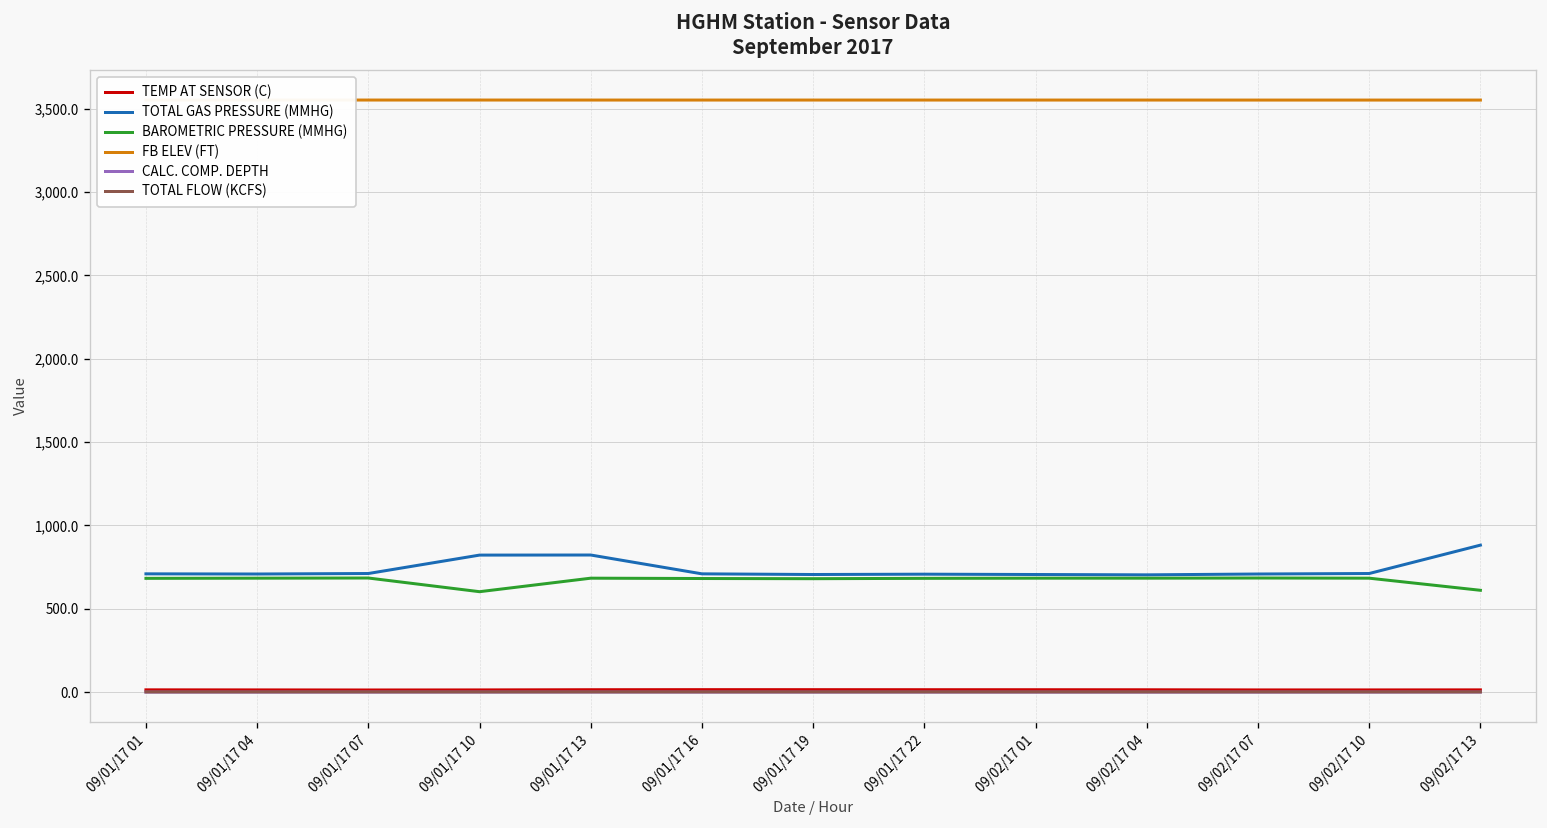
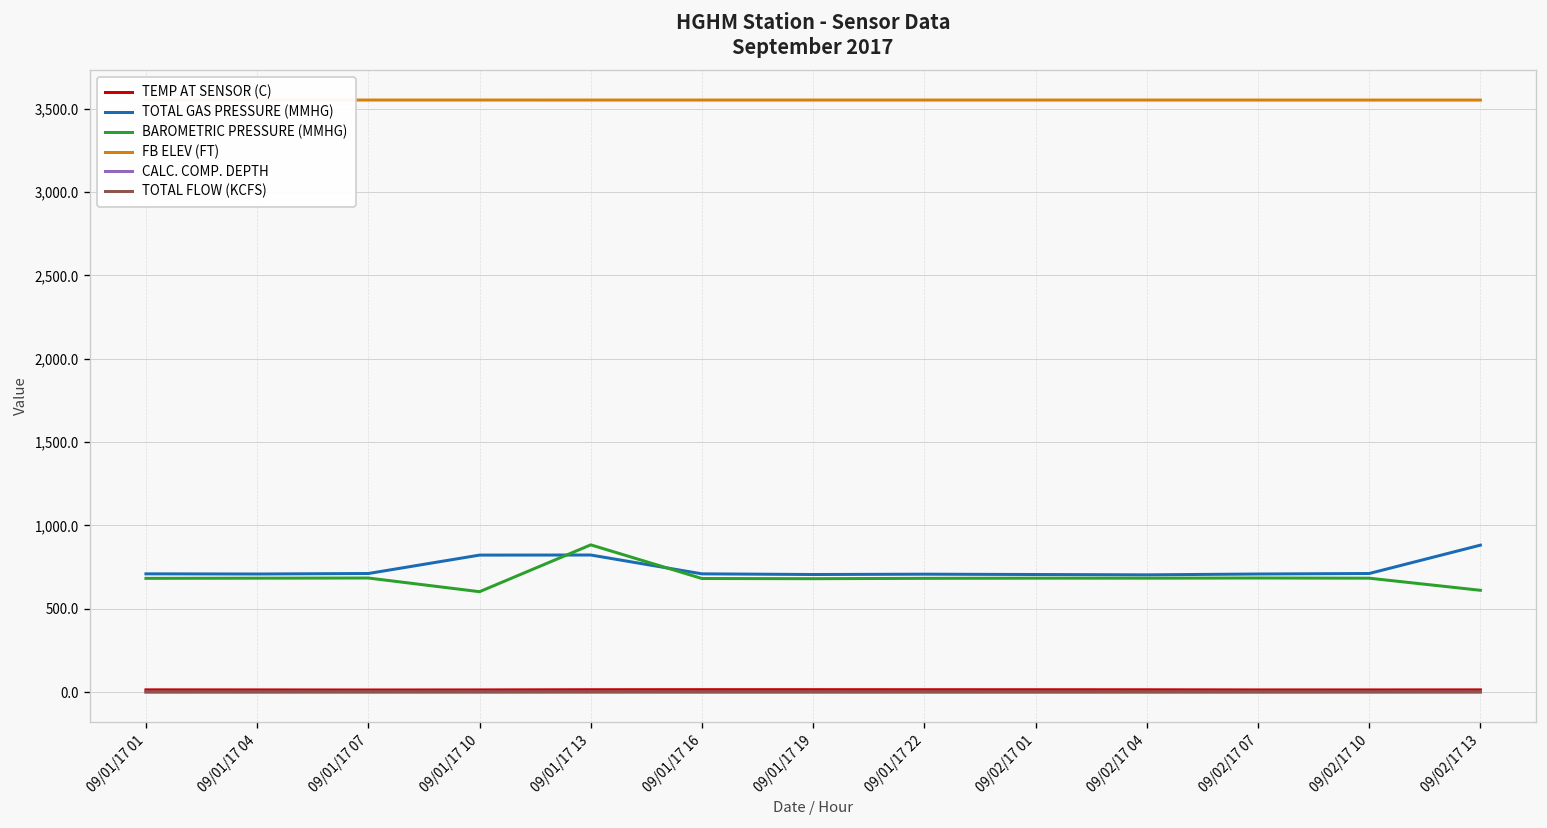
  {
    "TOTAL GAS PRESSURE (MMHG)": {
      "09/01/17 01": "710",
      "09/01/17 04": "710",
      "09/01/17 07": "710",
      "09/01/17 10": "820",
      "09/01/17 13": "820",
      "09/01/17 16": "710",
      "09/01/17 19": "710",
      "09/01/17 22": "710",
      "09/02/17 01": "710",
      "09/02/17 04": "700",
      "09/02/17 07": "710",
      "09/02/17 10": "710",
      "09/02/17 13": "880"
    },
    "BAROMETRIC PRESSURE (MMHG)": {
      "09/01/17 01": "680",
      "09/01/17 04": "680",
      "09/01/17 07": "690",
      "09/01/17 10": "600",
-     "09/01/17 13": "680",
+     "09/01/17 13": "880",
      "09/01/17 16": "680",
      "09/01/17 19": "680",
      "09/01/17 22": "680",
      "09/02/17 01": "680",
      "09/02/17 04": "680",
      "09/02/17 07": "690",
      "09/02/17 10": "680",
      "09/02/17 13": "610"
    },
    "FB ELEV (FT)": {
      "09/01/17 07": "3,550",
      "09/01/17 10": "3,550",
      "09/01/17 13": "3,550",
      "09/01/17 16": "3,550",
      "09/01/17 19": "3,550",
      "09/01/17 22": "3,550",
      "09/02/17 01": "3,550",
      "09/02/17 04": "3,550",
      "09/02/17 07": "3,550",
      "09/02/17 10": "3,550",
      "09/02/17 13": "3,550"
    }
  }
